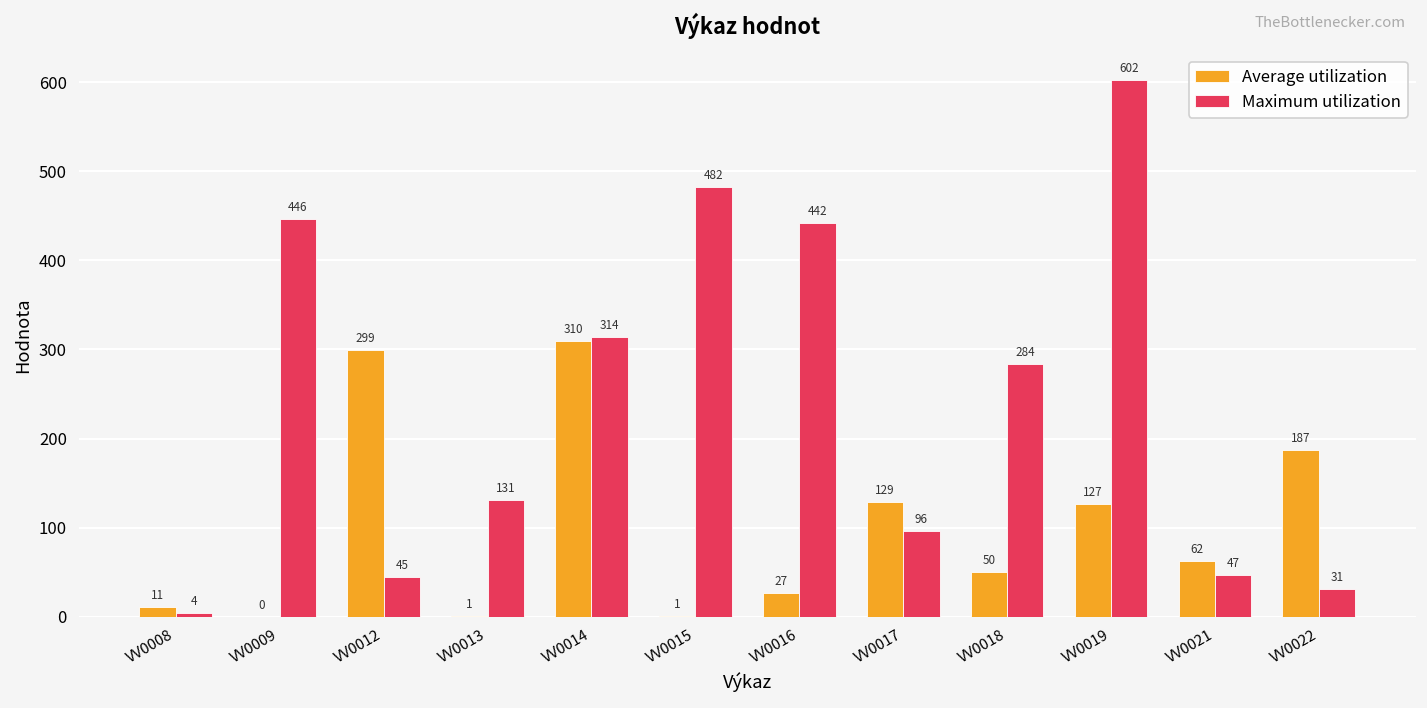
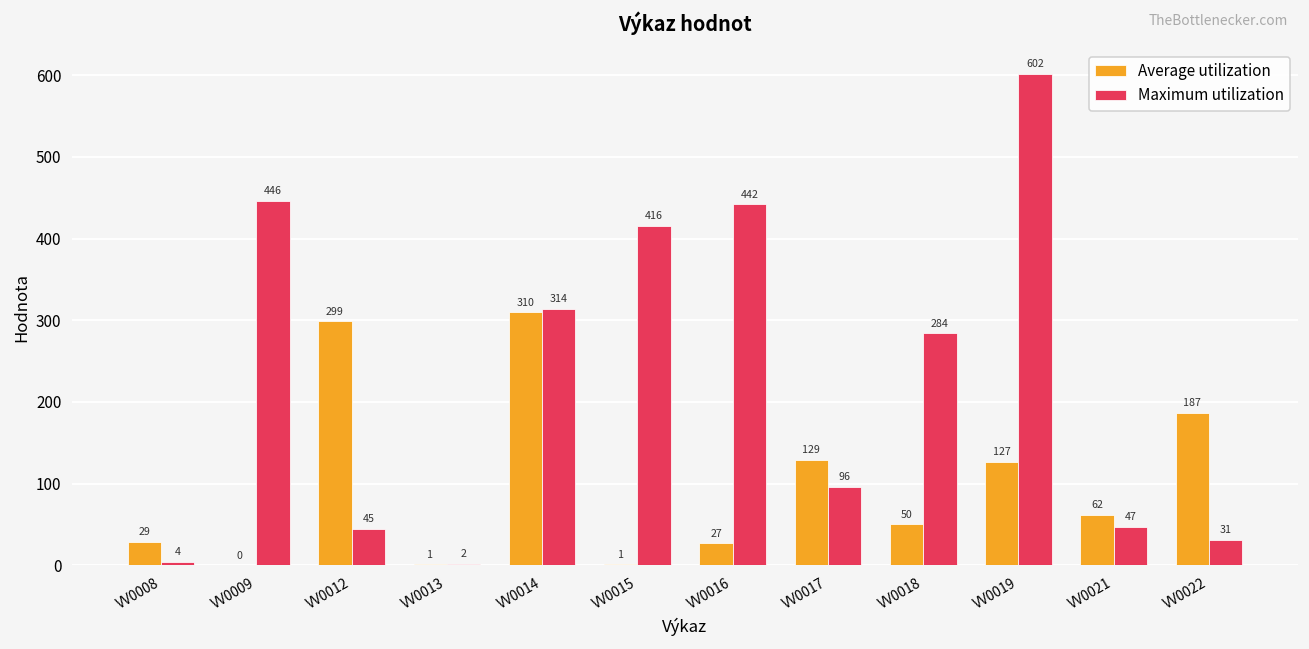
  {
    "Average utilization": {
-     "VV0008": 11,
+     "VV0008": 29,
      "VV0009": 0,
      "VV0012": 299,
      "VV0013": 1,
      "VV0014": 310,
      "VV0015": 1,
      "VV0016": 27,
      "VV0017": 129,
      "VV0018": 50,
      "VV0019": 127,
      "VV0021": 62,
      "VV0022": 187
    },
    "Maximum utilization": {
      "VV0008": 4,
      "VV0009": 446,
      "VV0012": 45,
-     "VV0013": 131,
+     "VV0013": 2,
      "VV0014": 314,
-     "VV0015": 482,
+     "VV0015": 416,
      "VV0016": 442,
      "VV0017": 96,
      "VV0018": 284,
      "VV0019": 602,
      "VV0021": 47,
      "VV0022": 31
    }
  }
